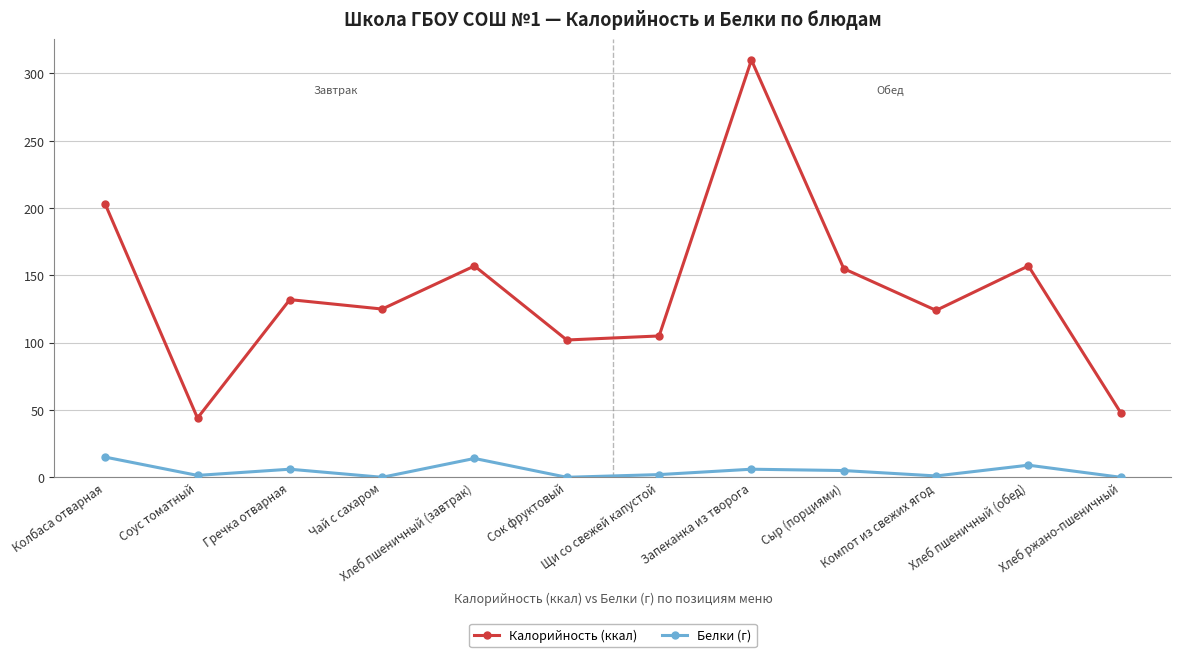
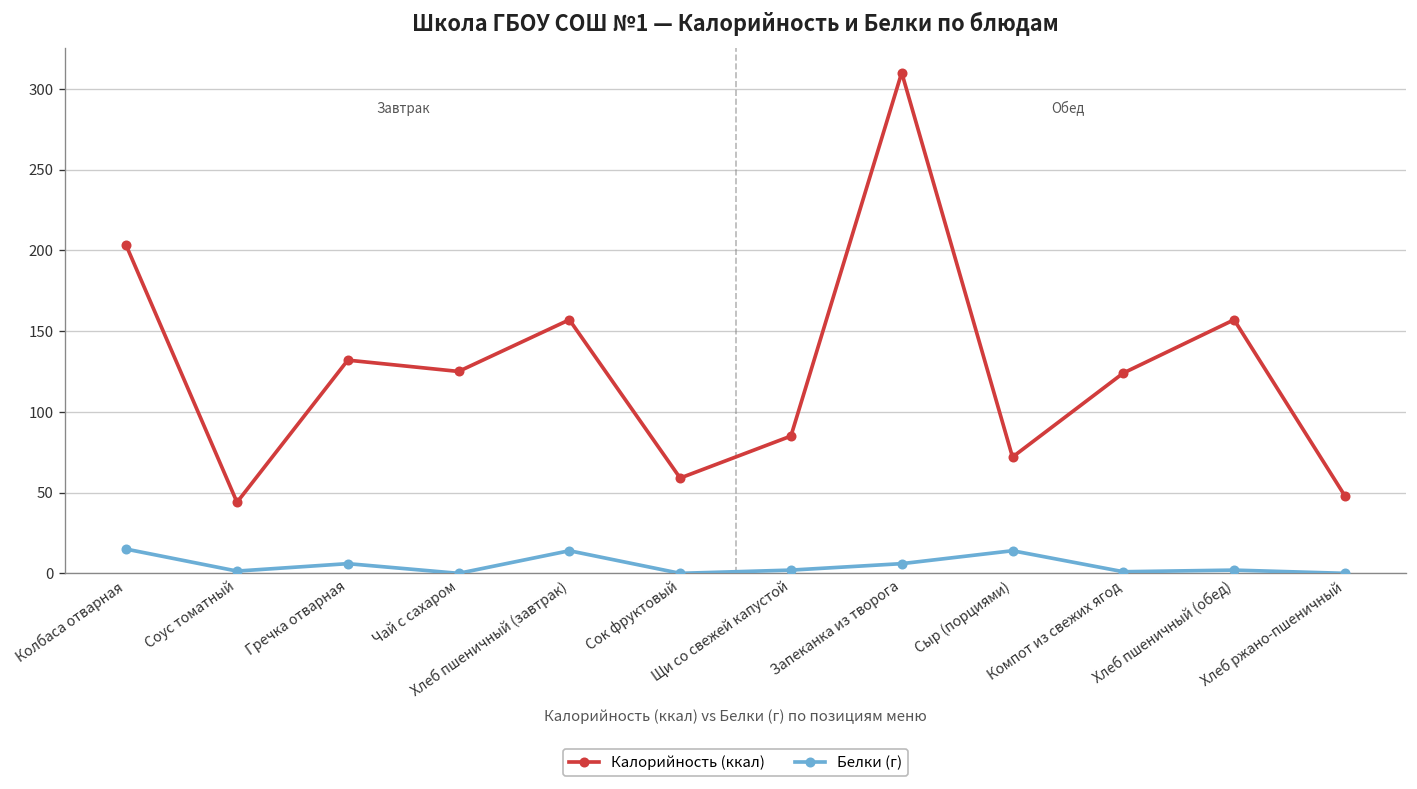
  {
    "Калорийность (ккал)": {
      "Колбаса отварная": 203,
      "Соус томатный": 44,
      "Гречка отварная": 132,
      "Чай с сахаром": 125,
      "Хлеб пшеничный (завтрак)": 157,
-     "Сок фруктовый": 102,
-     "Щи со свежей капустой": 105,
+     "Сок фруктовый": 59,
+     "Щи со свежей капустой": 85,
      "Запеканка из творога": 310,
-     "Сыр (порциями)": 155,
+     "Сыр (порциями)": 72,
      "Компот из свежих ягод": 124,
      "Хлеб пшеничный (обед)": 157,
      "Хлеб ржано-пшеничный": 48
    },
    "Белки (г)": {
      "Колбаса отварная": 15,
      "Соус томатный": 1,
      "Гречка отварная": 6,
      "Чай с сахаром": 0,
      "Хлеб пшеничный (завтрак)": 14,
      "Сок фруктовый": 0,
      "Щи со свежей капустой": 2,
      "Запеканка из творога": 6,
-     "Сыр (порциями)": 5,
+     "Сыр (порциями)": 14,
      "Компот из свежих ягод": 1,
-     "Хлеб пшеничный (обед)": 9,
+     "Хлеб пшеничный (обед)": 2,
      "Хлеб ржано-пшеничный": 0
    }
  }
